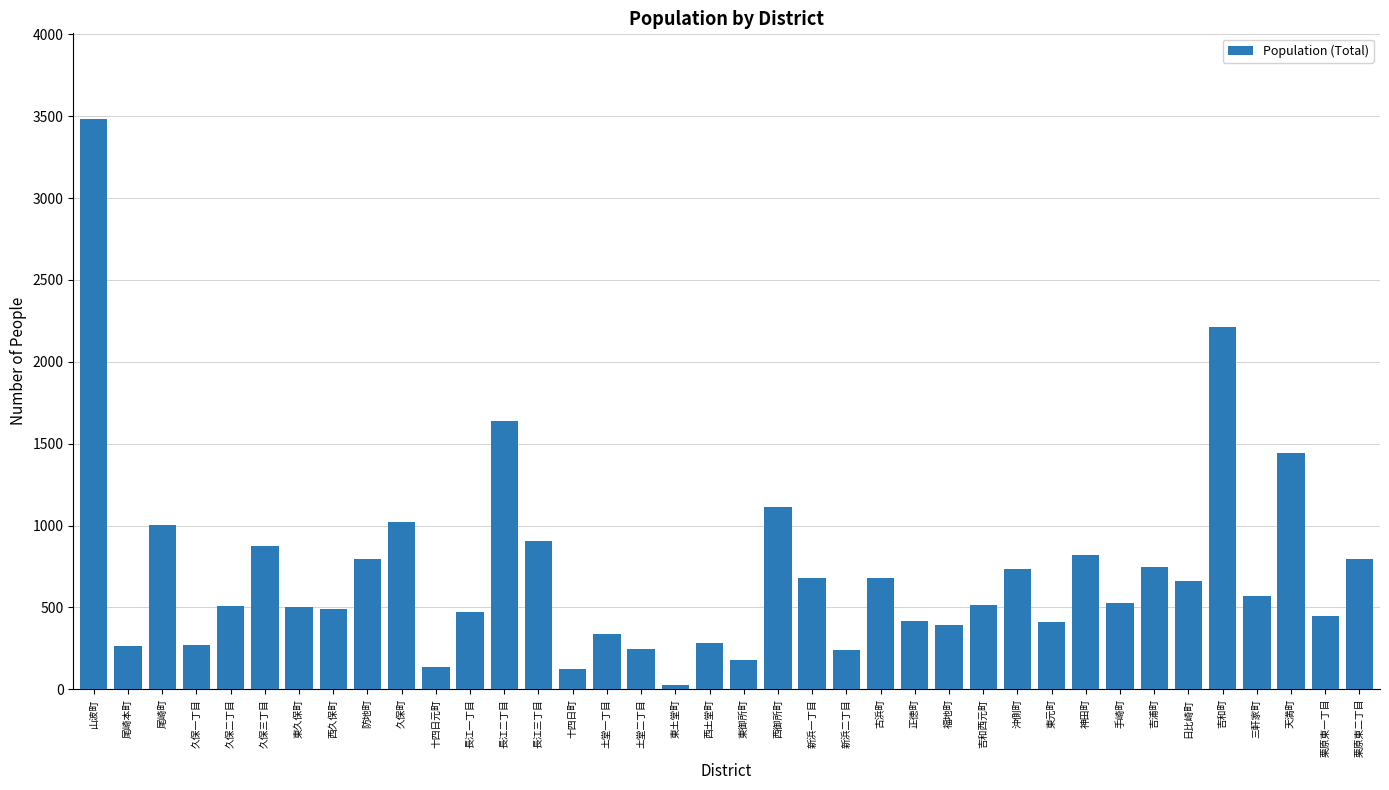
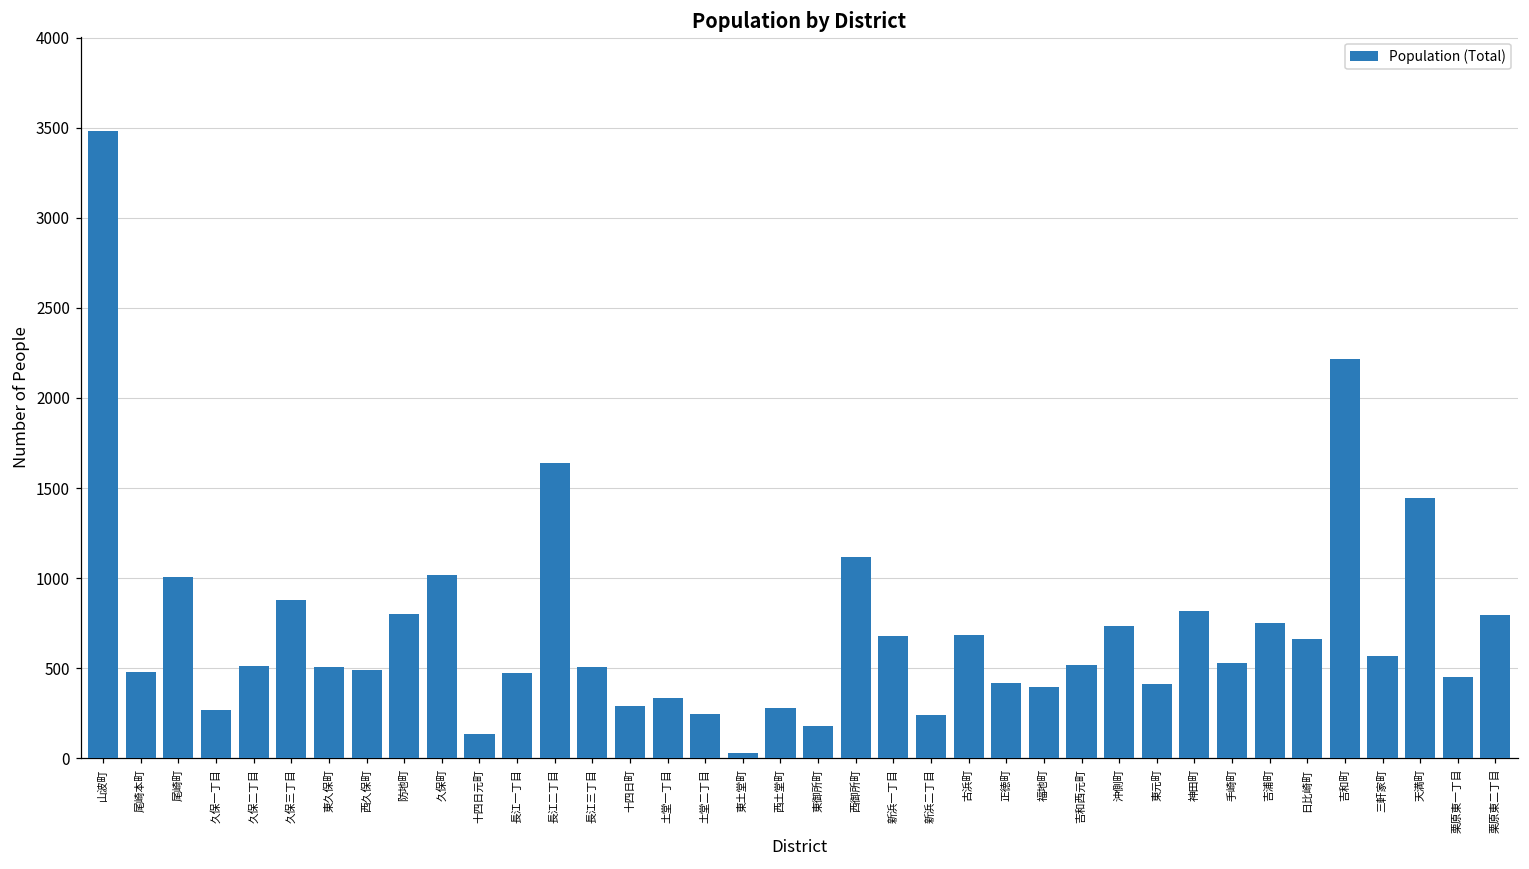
  {
    "山波町": 3480,
-   "尾崎本町": 270,
+   "尾崎本町": 480,
    "尾崎町": 1010,
    "久保一丁目": 270,
    "久保二丁目": 510,
    "久保三丁目": 880,
    "東久保町": 500,
    "西久保町": 490,
    "防地町": 800,
    "久保町": 1020,
    "十四日元町": 140,
    "長江一丁目": 470,
    "長江二丁目": 1640,
-   "長江三丁目": 910,
-   "十四日町": 120,
+   "長江三丁目": 510,
+   "十四日町": 290,
    "土堂一丁目": 340,
    "土堂二丁目": 250,
    "東土堂町": 30,
    "西土堂町": 280,
    "東御所町": 180,
    "西御所町": 1120,
    "新浜一丁目": 680,
    "新浜二丁目": 240,
    "古浜町": 680,
    "正徳町": 420,
    "福地町": 390,
    "吉和西元町": 520,
    "沖側町": 740,
    "東元町": 410,
    "神田町": 820,
    "手崎町": 530,
    "吉浦町": 750,
    "日比崎町": 660,
    "吉和町": 2210,
    "三軒家町": 570,
    "天満町": 1440,
    "栗原東一丁目": 450,
    "栗原東二丁目": 800
  }
